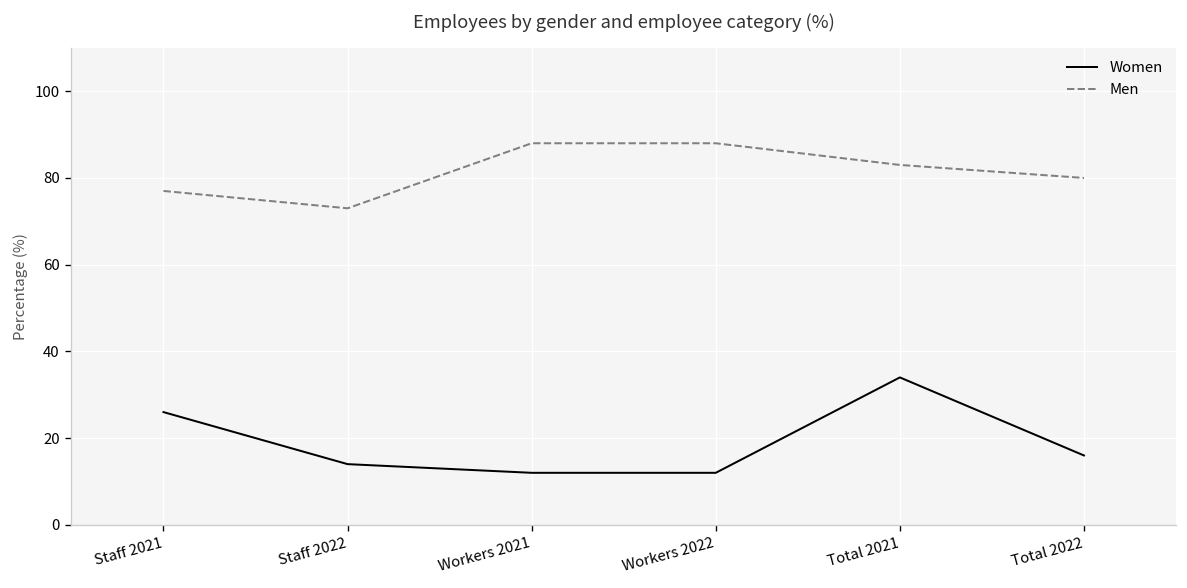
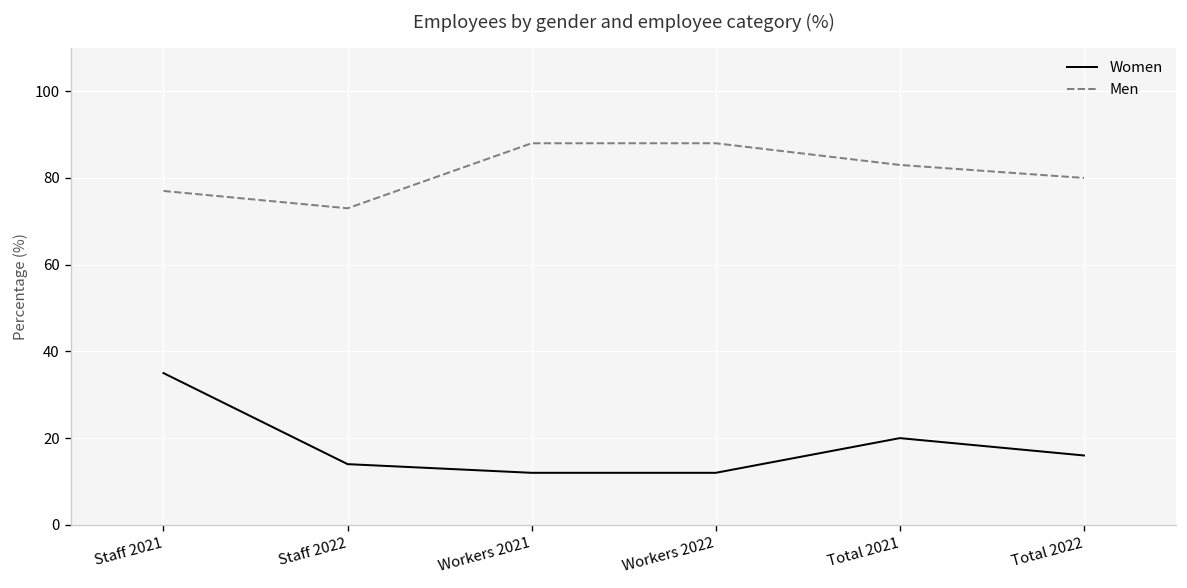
  {
    "Women": {
-     "Staff 2021": 26,
+     "Staff 2021": 35,
      "Staff 2022": 14,
      "Workers 2021": 12,
      "Workers 2022": 12,
-     "Total 2021": 34,
+     "Total 2021": 20,
      "Total 2022": 16
    },
    "Men": {
      "Staff 2021": 77,
      "Staff 2022": 73,
      "Workers 2021": 88,
      "Workers 2022": 88,
      "Total 2021": 83,
      "Total 2022": 80
    }
  }
